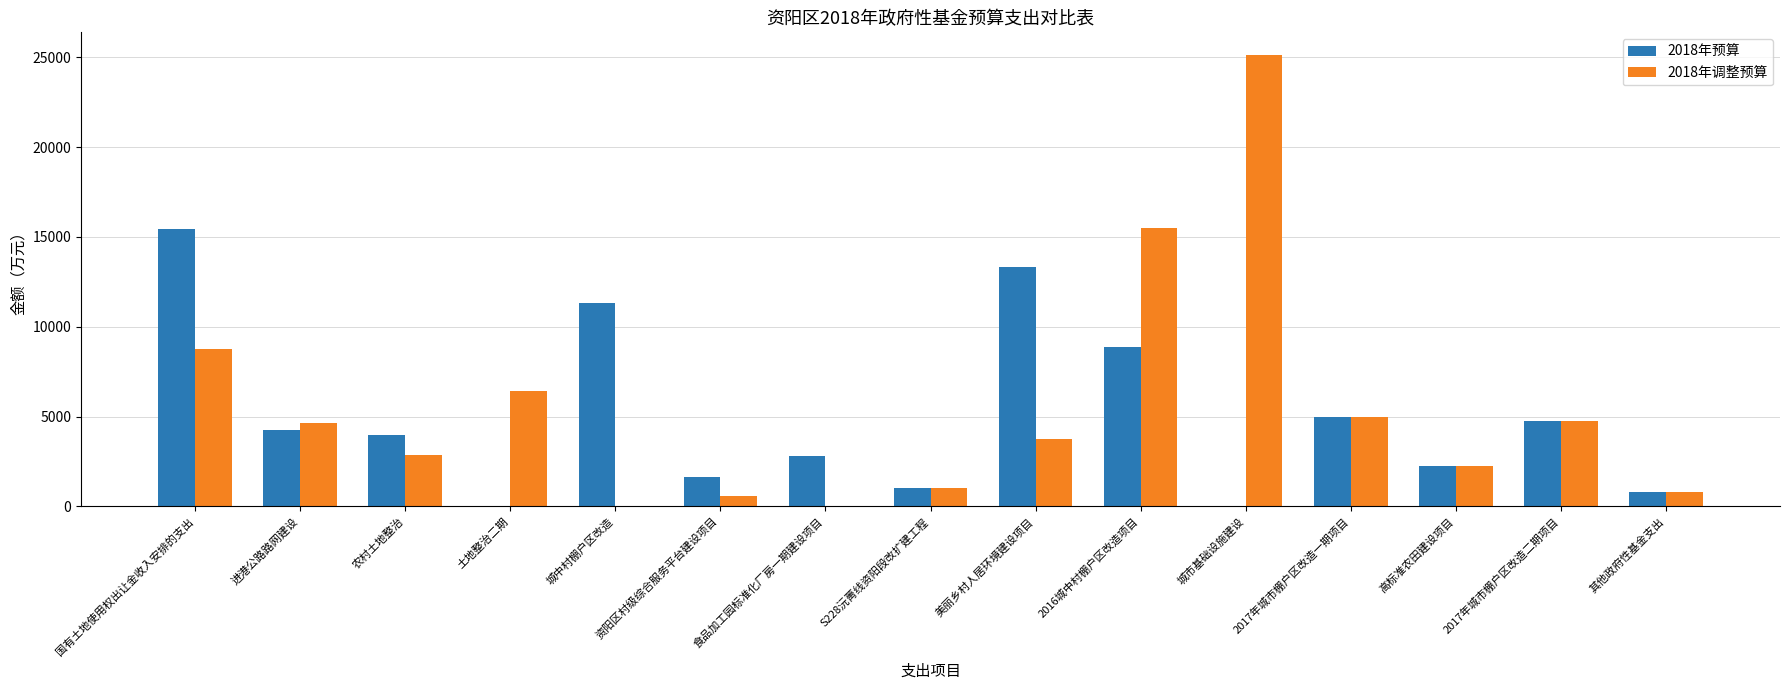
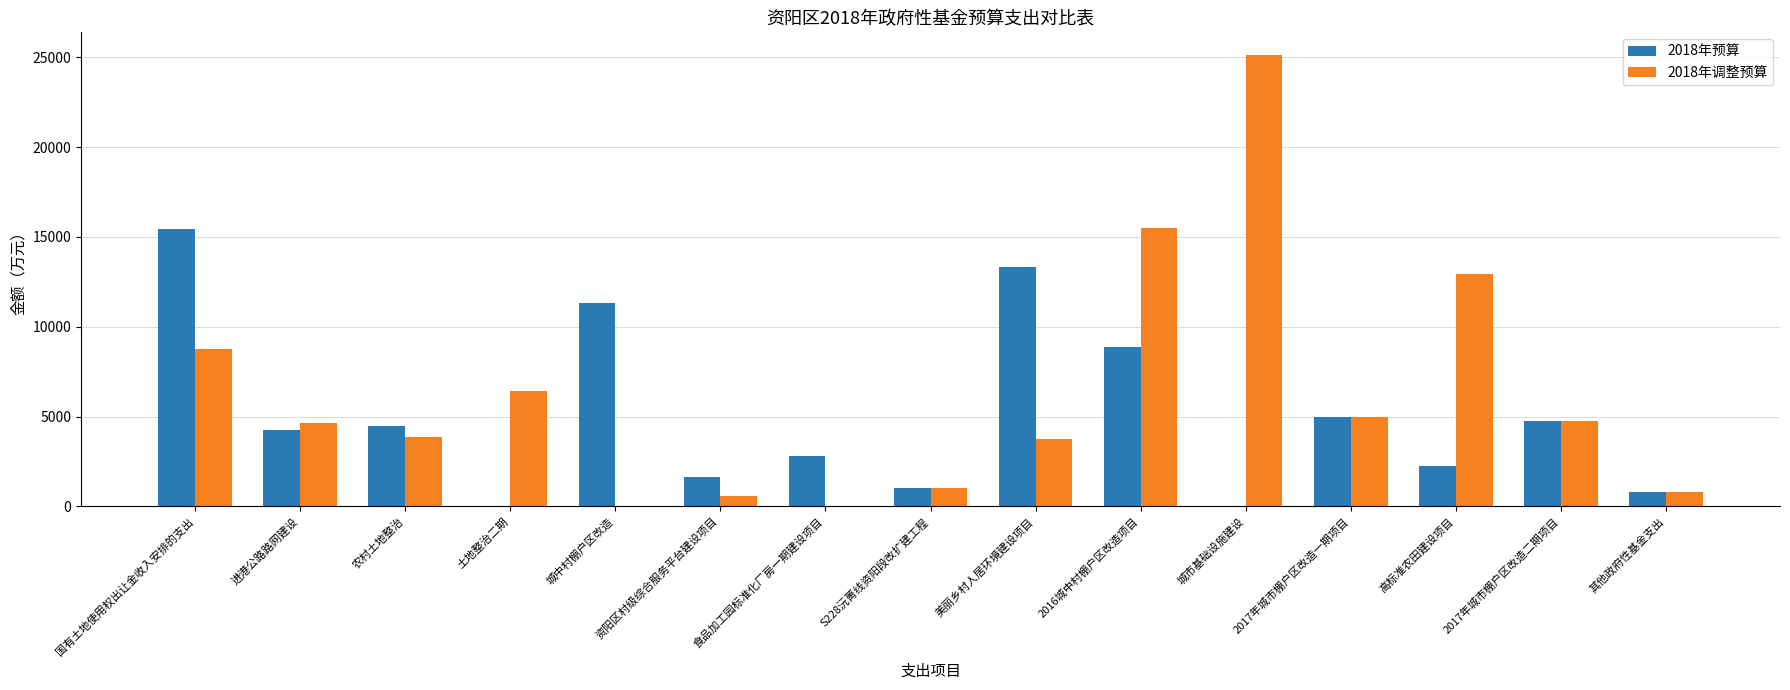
  {
    "2018年预算": {
      "国有土地使用权出让金收入安排的支出": 15500,
      "进港公路路网建设": 4200,
-     "农村土地整治": 4000,
+     "农村土地整治": 4500,
      "土地整治二期": 0,
      "城中村棚户区改造": 11300,
      "资阳区村级综合服务平台建设项目": 1600,
      "食品加工园标准化厂房一期建设项目": 2800,
      "S228沅菁线资阳段改扩建工程": 1000,
      "美丽乡村人居环境建设项目": 13300,
      "2016城中村棚户区改造项目": 8900,
      "城市基础设施建设": 0,
      "2017年城市棚户区改造一期项目": 5000,
      "高标准农田建设项目": 2200,
      "2017年城市棚户区改造二期项目": 4800,
      "其他政府性基金支出": 800
    },
    "2018年调整预算": {
      "国有土地使用权出让金收入安排的支出": 8800,
      "进港公路路网建设": 4600,
-     "农村土地整治": 2900,
+     "农村土地整治": 3800,
      "土地整治二期": 6400,
      "城中村棚户区改造": 0,
      "资阳区村级综合服务平台建设项目": 600,
      "食品加工园标准化厂房一期建设项目": 0,
      "S228沅菁线资阳段改扩建工程": 1000,
      "美丽乡村人居环境建设项目": 3700,
      "2016城中村棚户区改造项目": 15500,
      "城市基础设施建设": 25100,
      "2017年城市棚户区改造一期项目": 5000,
-     "高标准农田建设项目": 2200,
+     "高标准农田建设项目": 12900,
      "2017年城市棚户区改造二期项目": 4800,
      "其他政府性基金支出": 800
    }
  }
